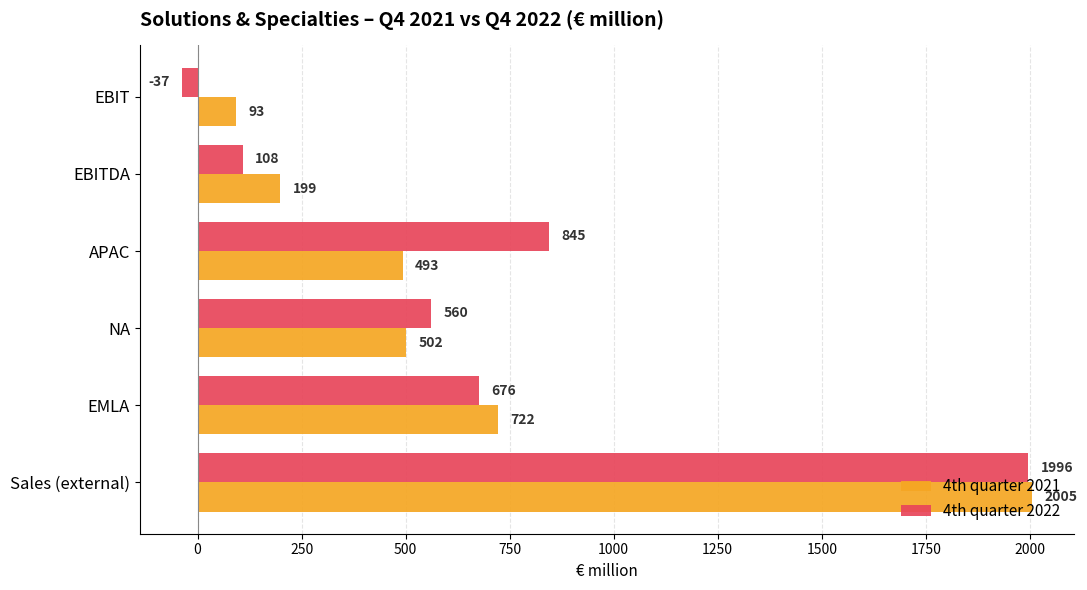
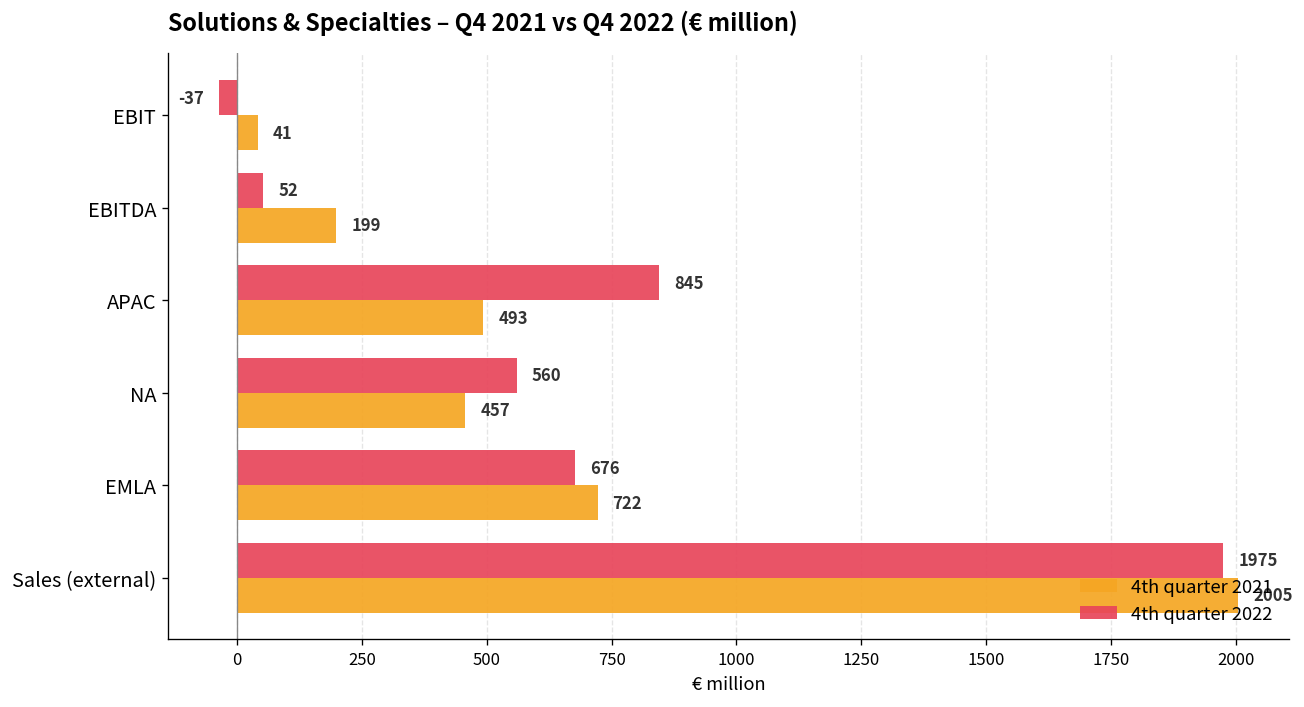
  {
    "4th quarter 2021": {
-     "EBIT": 93,
+     "EBIT": 41,
      "EBITDA": 199,
      "APAC": 493,
-     "NA": 502,
+     "NA": 457,
      "EMLA": 722,
      "Sales (external)": 2005
    },
    "4th quarter 2022": {
      "EBIT": -37,
-     "EBITDA": 108,
+     "EBITDA": 52,
      "APAC": 845,
      "NA": 560,
      "EMLA": 676,
-     "Sales (external)": 1996
+     "Sales (external)": 1975
    }
  }
